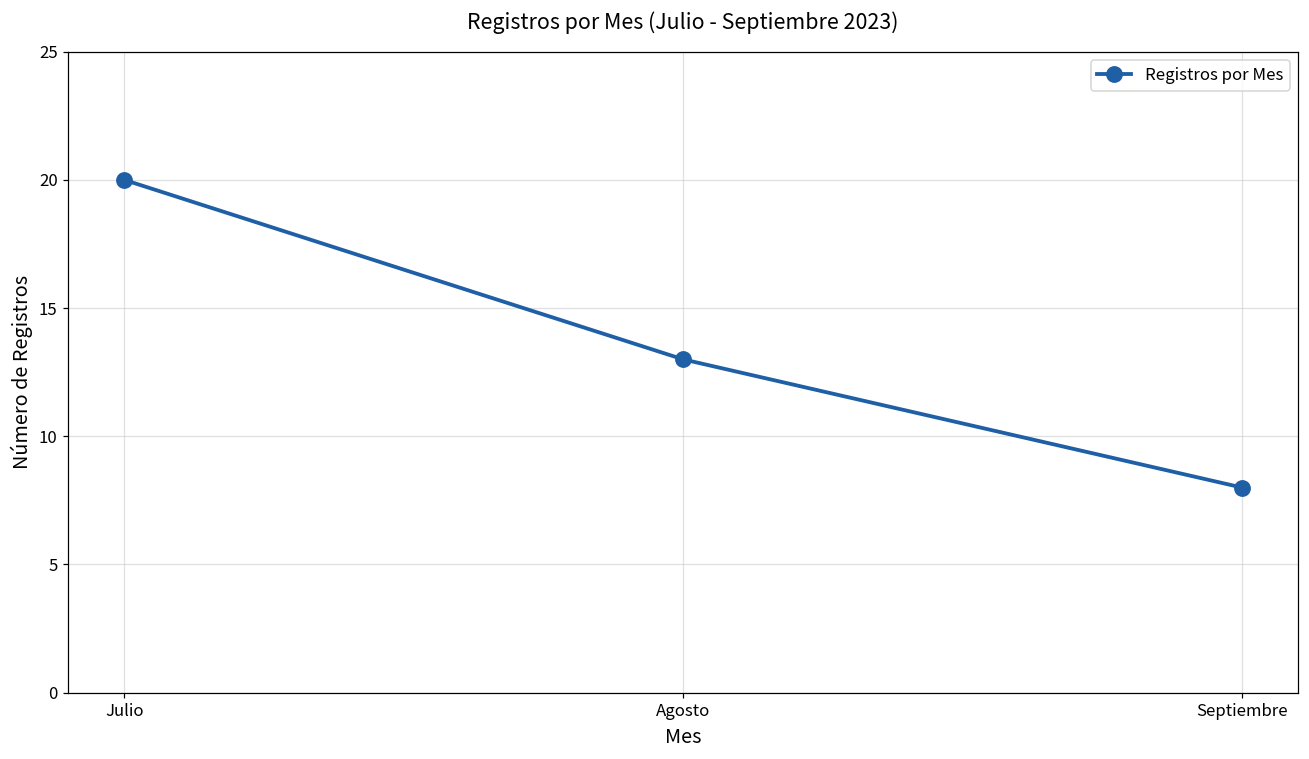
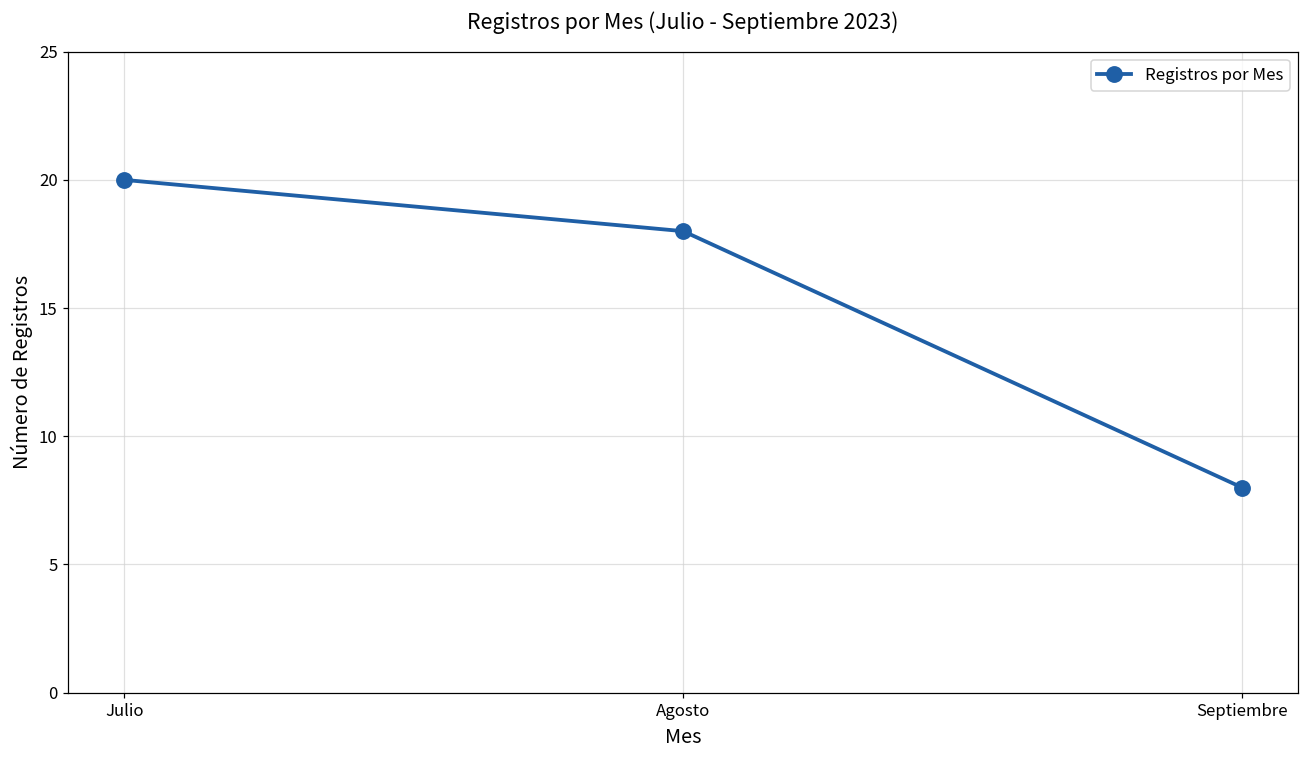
  {
    "Julio": 20,
-   "Agosto": 13,
+   "Agosto": 18,
    "Septiembre": 8
  }
